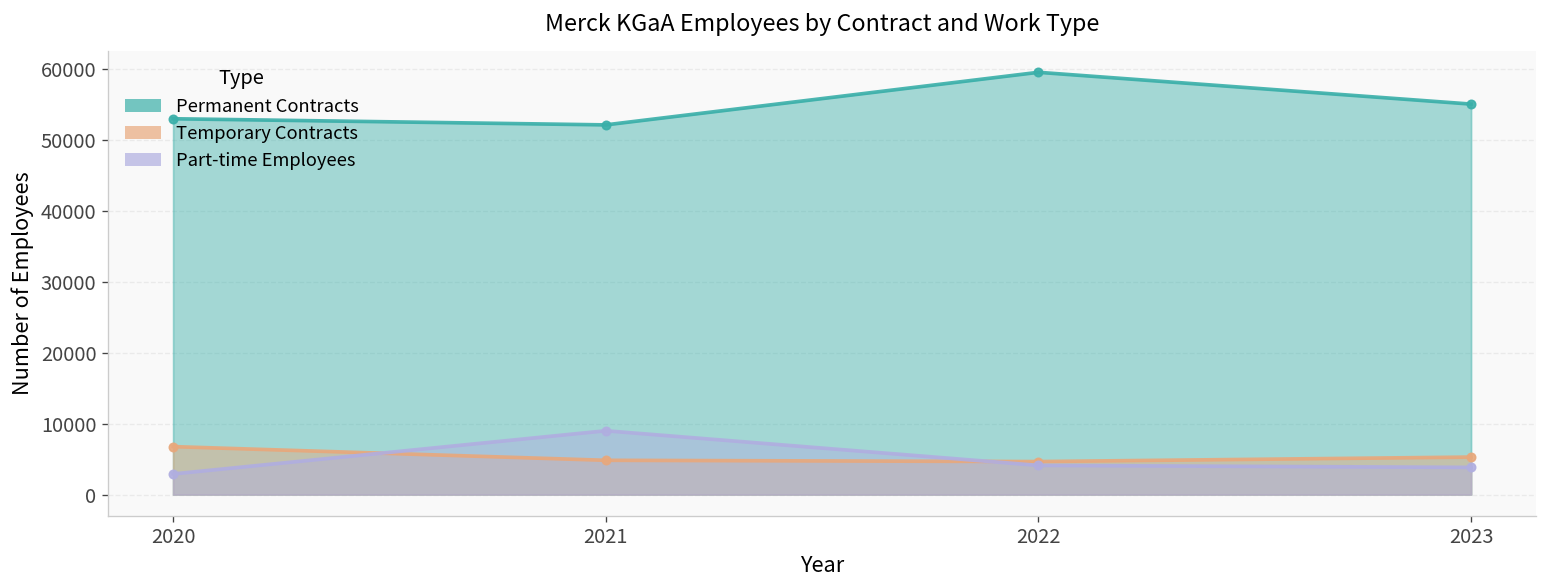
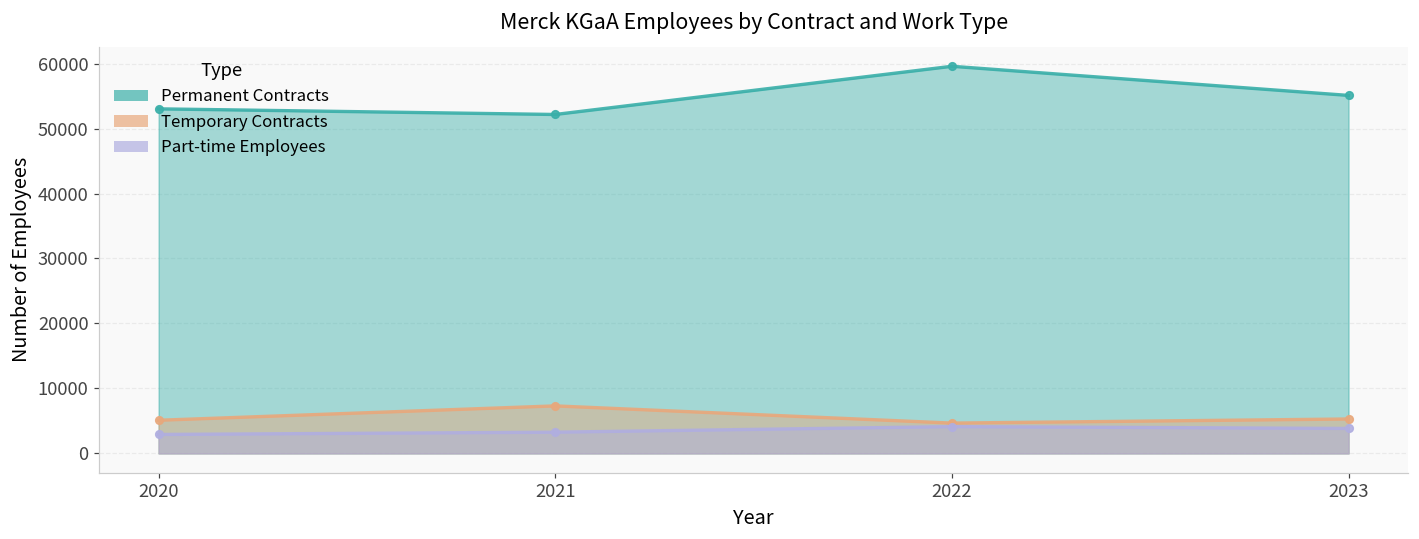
  {
    "Permanent Contracts": {
      "2020": 53000,
      "2021": 52000,
      "2022": 60000,
      "2023": 55000
    },
    "Temporary Contracts": {
-     "2020": 7000,
-     "2021": 5000,
+     "2020": 5000,
+     "2021": 7000,
      "2022": 5000,
      "2023": 5000
    },
    "Part-time Employees": {
      "2020": 3000,
-     "2021": 9000,
+     "2021": 3000,
      "2022": 4000,
      "2023": 4000
    }
  }
